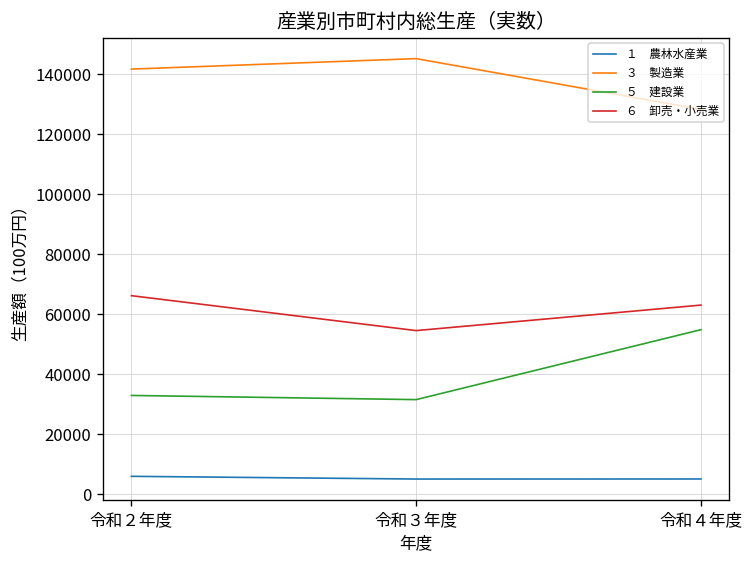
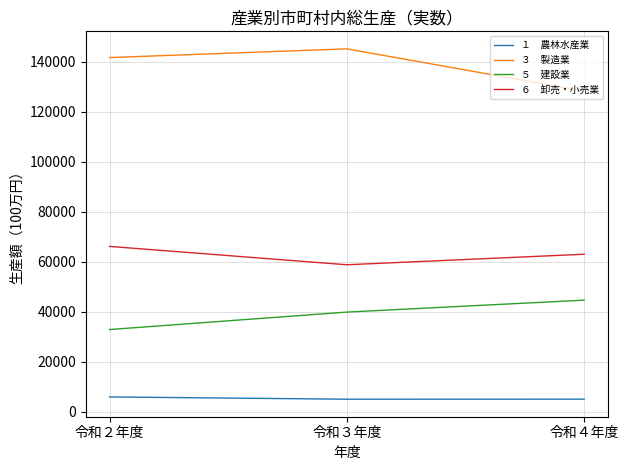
  {
    "１ 農林水産業": {
      "令和２年度": 6000,
      "令和３年度": 5000,
      "令和４年度": 5000
    },
    "３ 製造業": {
      "令和２年度": 142000,
      "令和３年度": 145000
    },
    "５ 建設業": {
      "令和２年度": 33000,
-     "令和３年度": 31000,
-     "令和４年度": 55000
+     "令和３年度": 40000,
+     "令和４年度": 45000
    },
    "６ 卸売・小売業": {
      "令和２年度": 66000,
-     "令和３年度": 54000,
+     "令和３年度": 59000,
      "令和４年度": 63000
    }
  }
